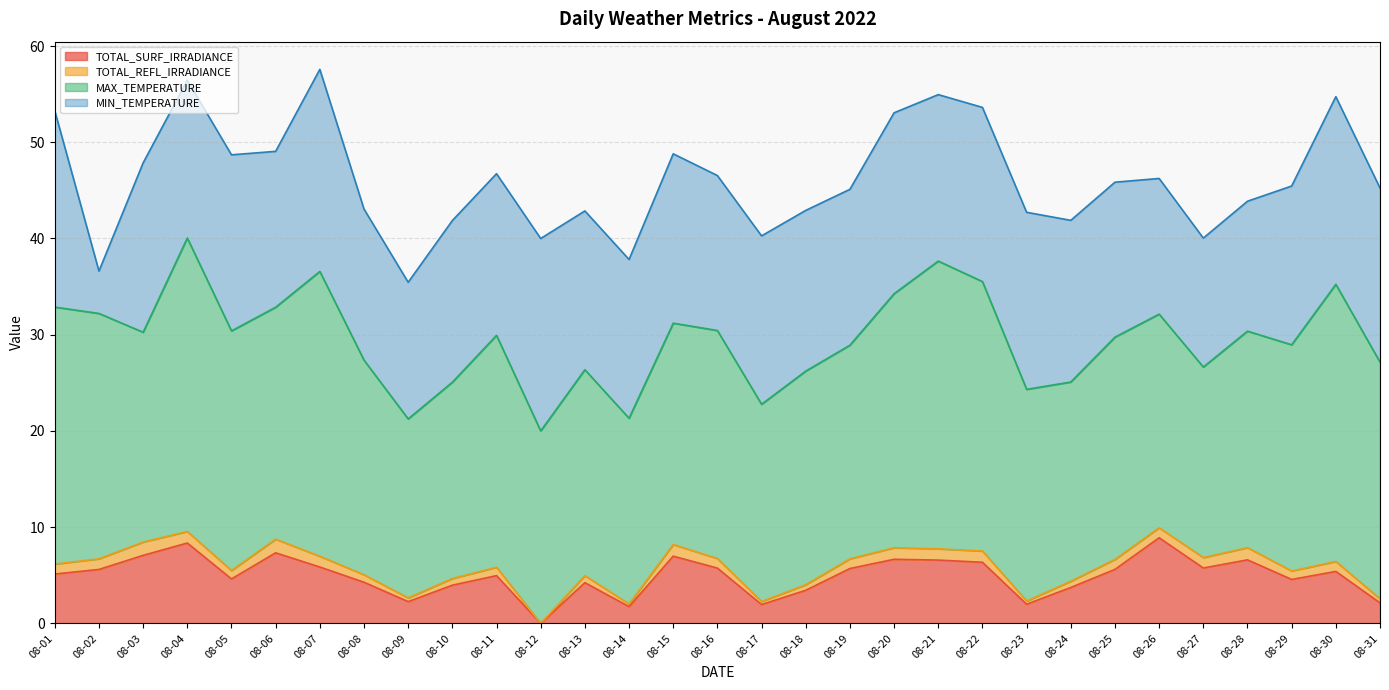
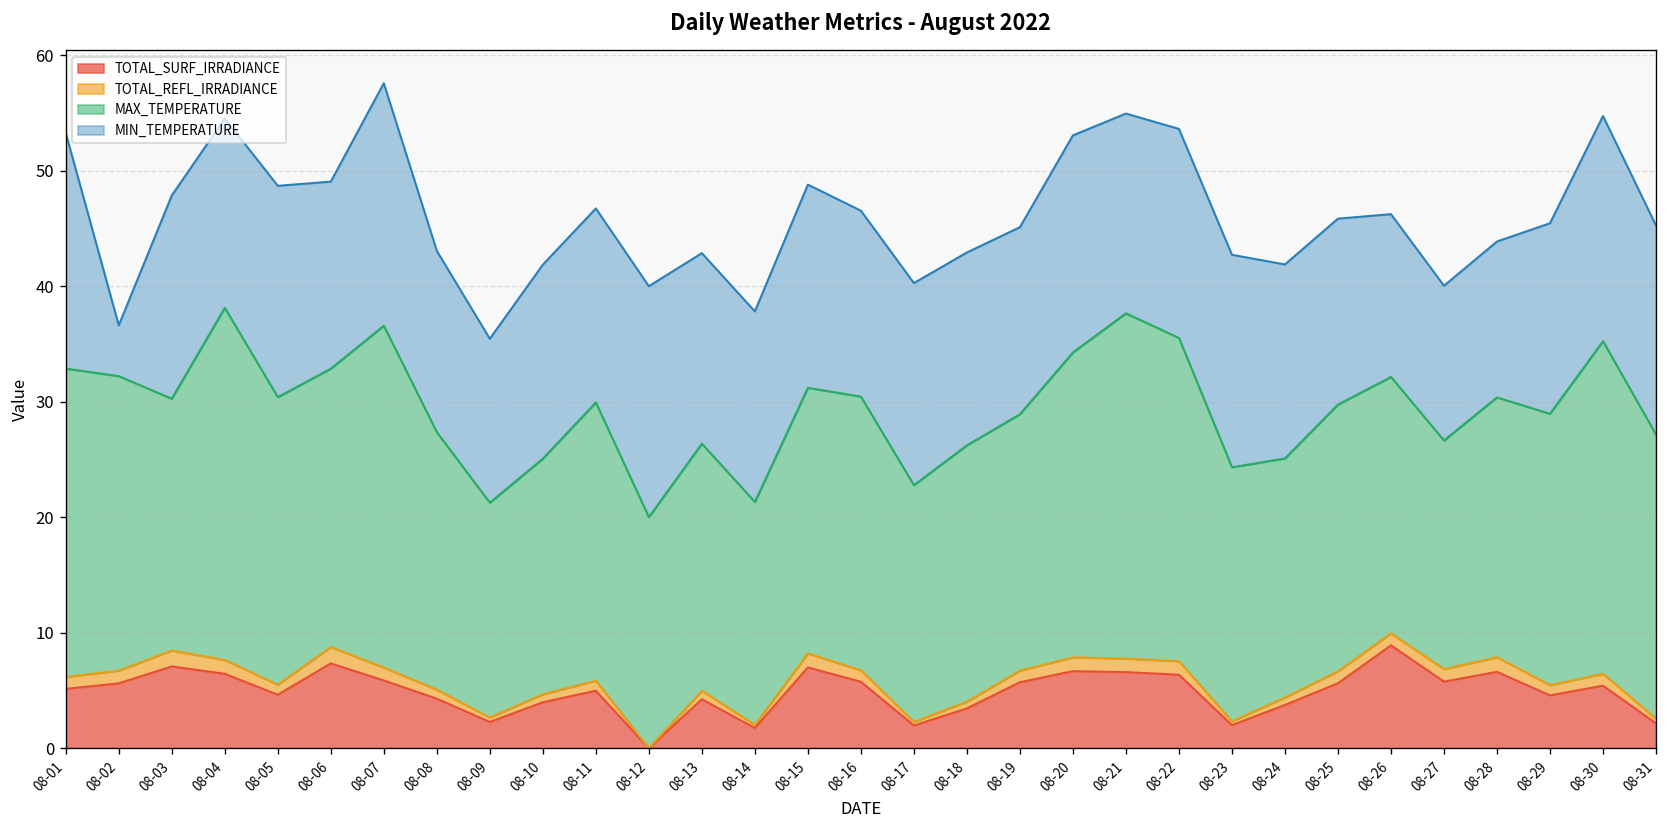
  {
    "TOTAL_SURF_IRRADIANCE": {
      "08-01": 5,
      "08-02": 6,
      "08-03": 7,
-     "08-04": 8,
+     "08-04": 6,
      "08-05": 5,
      "08-06": 7,
      "08-07": 6,
      "08-08": 4,
      "08-09": 2,
      "08-10": 4,
      "08-11": 5,
      "08-13": 4,
      "08-14": 2,
      "08-15": 7,
      "08-16": 6,
      "08-17": 2,
      "08-18": 3,
      "08-19": 6,
      "08-20": 7,
      "08-21": 7,
      "08-22": 6,
      "08-23": 2,
      "08-24": 4,
      "08-25": 6,
      "08-26": 9,
      "08-27": 6,
      "08-28": 7,
      "08-29": 5,
      "08-30": 5,
      "08-31": 2
    },
    "TOTAL_REFL_IRRADIANCE": {
      "08-01": 1,
      "08-02": 1,
      "08-03": 1,
      "08-04": 1,
      "08-05": 1,
      "08-06": 1,
      "08-07": 1,
      "08-08": 1,
      "08-09": 0,
      "08-10": 1,
      "08-11": 1,
      "08-13": 1,
      "08-14": 0,
      "08-15": 1,
      "08-16": 1,
      "08-17": 0,
      "08-18": 1,
      "08-19": 1,
      "08-20": 1,
      "08-21": 1,
      "08-22": 1,
      "08-23": 0,
      "08-24": 1,
      "08-25": 1,
      "08-26": 1,
      "08-27": 1,
      "08-28": 1,
      "08-29": 1,
      "08-30": 1,
      "08-31": 0
    },
    "MAX_TEMPERATURE": {
      "08-01": 27,
      "08-02": 26,
      "08-03": 22,
      "08-04": 31,
      "08-05": 25,
      "08-06": 24,
      "08-07": 30,
      "08-08": 22,
      "08-09": 19,
      "08-10": 20,
      "08-11": 24,
      "08-12": 20,
      "08-13": 21,
      "08-14": 19,
      "08-15": 23,
      "08-16": 24,
      "08-17": 21,
      "08-18": 22,
      "08-19": 22,
      "08-20": 26,
      "08-21": 30,
      "08-22": 28,
      "08-23": 22,
      "08-24": 21,
      "08-25": 23,
      "08-26": 22,
      "08-27": 20,
      "08-28": 23,
      "08-29": 24,
      "08-30": 29,
      "08-31": 25
    },
    "MIN_TEMPERATURE": {
      "08-01": 20,
      "08-02": 4,
      "08-03": 18,
      "08-05": 18,
      "08-06": 16,
      "08-07": 21,
      "08-08": 16,
      "08-09": 14,
      "08-10": 17,
      "08-11": 17,
      "08-12": 20,
      "08-13": 16,
      "08-14": 17,
      "08-15": 18,
      "08-16": 16,
      "08-17": 18,
      "08-18": 17,
      "08-19": 16,
      "08-20": 19,
      "08-21": 17,
      "08-22": 18,
      "08-23": 18,
      "08-24": 17,
      "08-25": 16,
      "08-26": 14,
      "08-27": 13,
      "08-28": 14,
      "08-29": 17,
      "08-30": 20,
      "08-31": 18
    }
  }
